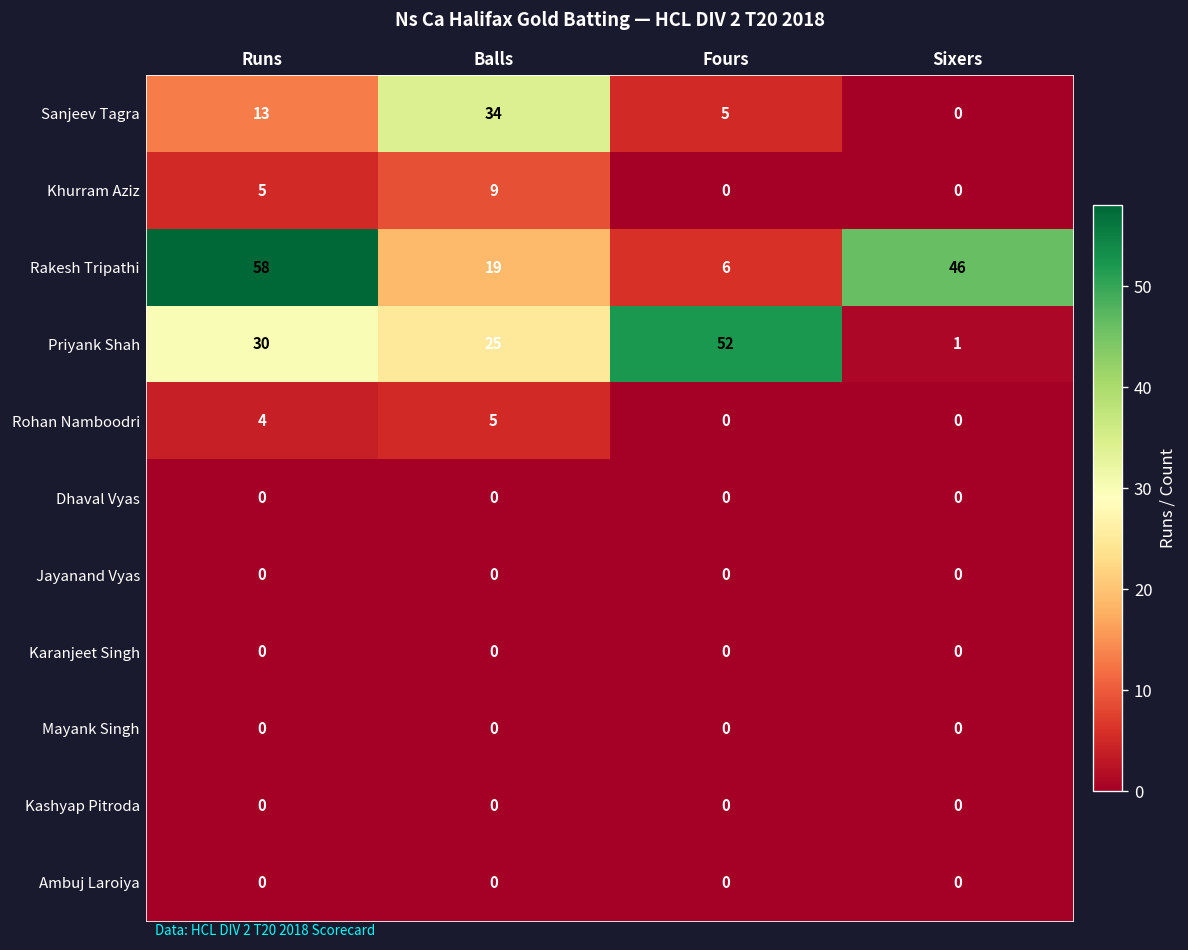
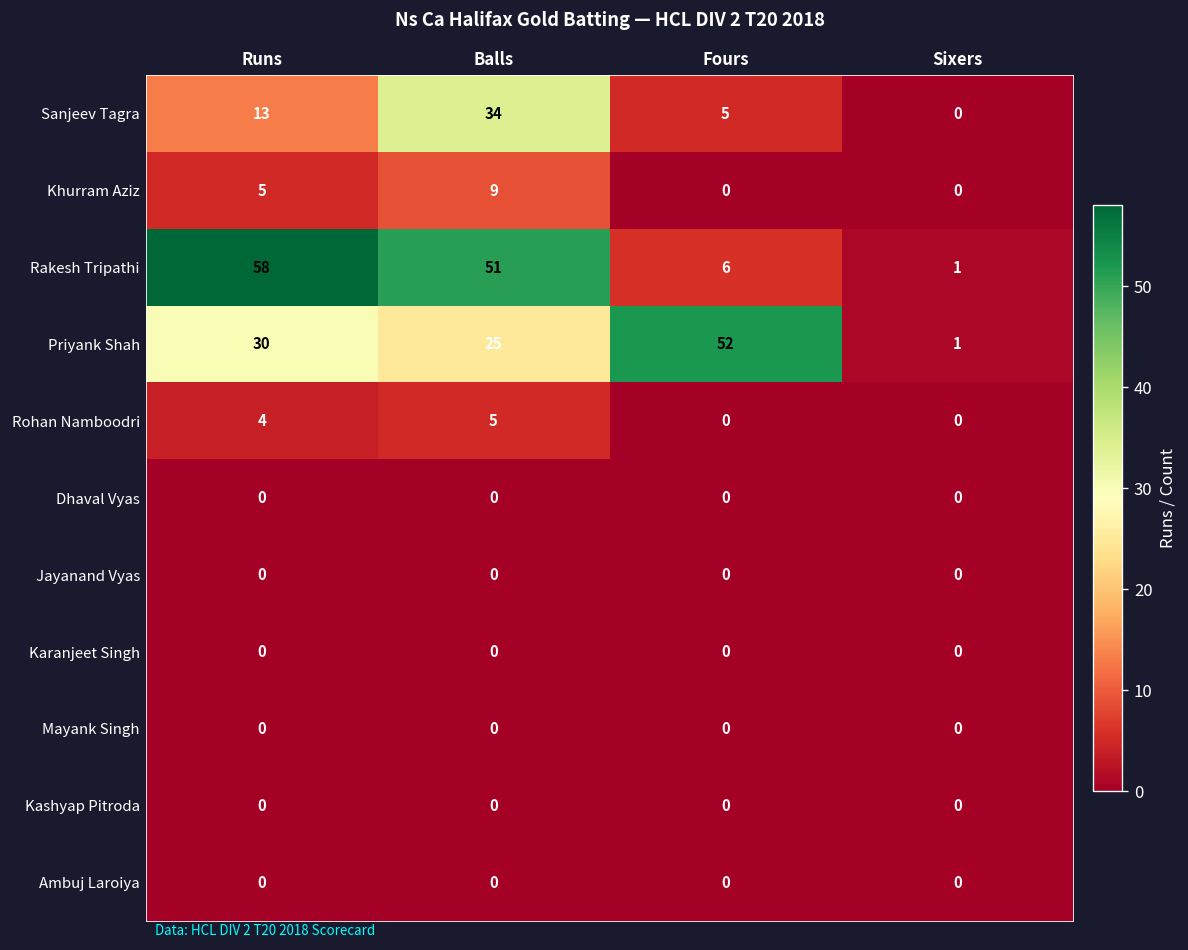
  {
    "Sanjeev Tagra": {
      "Runs": 13,
      "Balls": 34,
      "Fours": 5,
      "Sixers": 0
    },
    "Khurram Aziz": {
      "Runs": 5,
      "Balls": 9,
      "Fours": 0,
      "Sixers": 0
    },
    "Rakesh Tripathi": {
      "Runs": 58,
-     "Balls": 19,
+     "Balls": 51,
      "Fours": 6,
-     "Sixers": 46
+     "Sixers": 1
    },
    "Priyank Shah": {
      "Runs": 30,
      "Balls": 25,
      "Fours": 52,
      "Sixers": 1
    },
    "Rohan Namboodri": {
      "Runs": 4,
      "Balls": 5,
      "Fours": 0,
      "Sixers": 0
    },
    "Dhaval Vyas": {
      "Runs": 0,
      "Balls": 0,
      "Fours": 0,
      "Sixers": 0
    },
    "Jayanand Vyas": {
      "Runs": 0,
      "Balls": 0,
      "Fours": 0,
      "Sixers": 0
    },
    "Karanjeet Singh": {
      "Runs": 0,
      "Balls": 0,
      "Fours": 0,
      "Sixers": 0
    },
    "Mayank Singh": {
      "Runs": 0,
      "Balls": 0,
      "Fours": 0,
      "Sixers": 0
    },
    "Kashyap Pitroda": {
      "Runs": 0,
      "Balls": 0,
      "Fours": 0,
      "Sixers": 0
    },
    "Ambuj Laroiya": {
      "Runs": 0,
      "Balls": 0,
      "Fours": 0,
      "Sixers": 0
    }
  }
